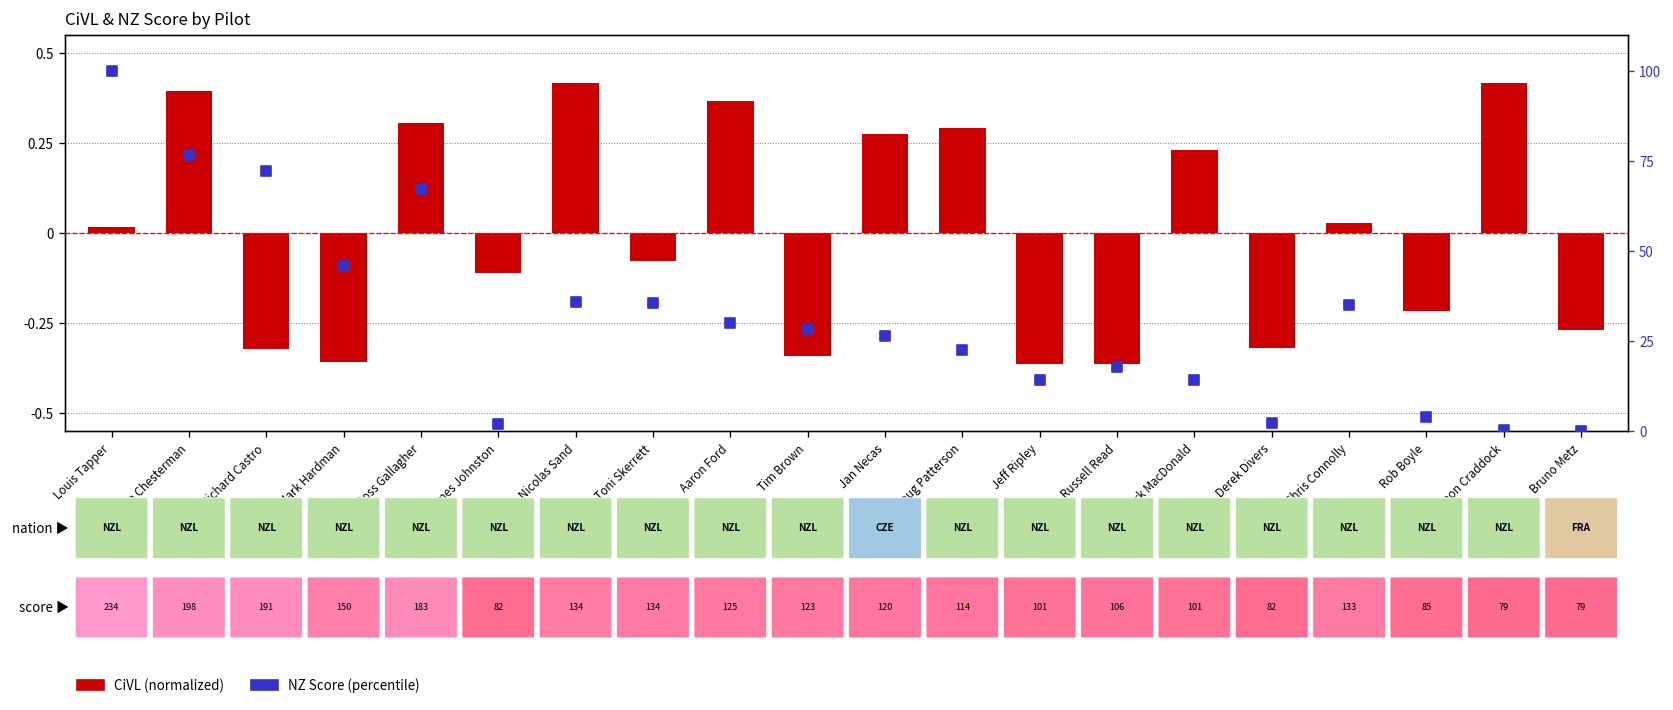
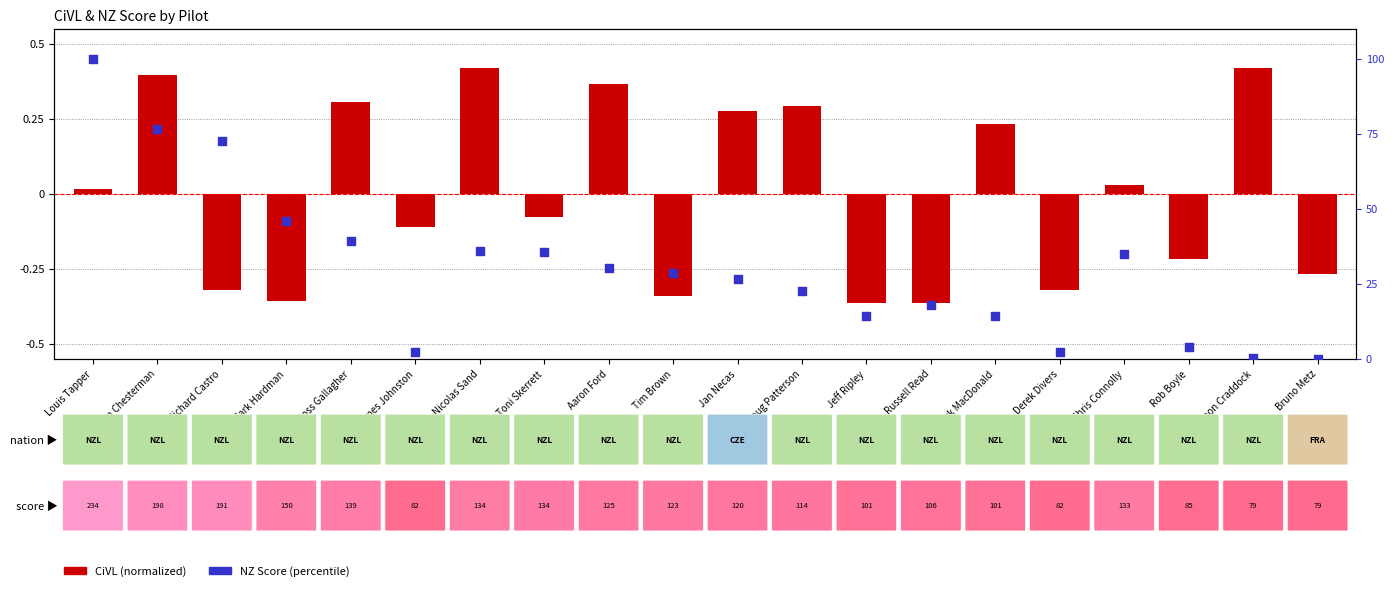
  {
    "NZ Score (percentile)": {
-     "Ross Gallagher": 183
+     "Ross Gallagher": 139
    }
  }
